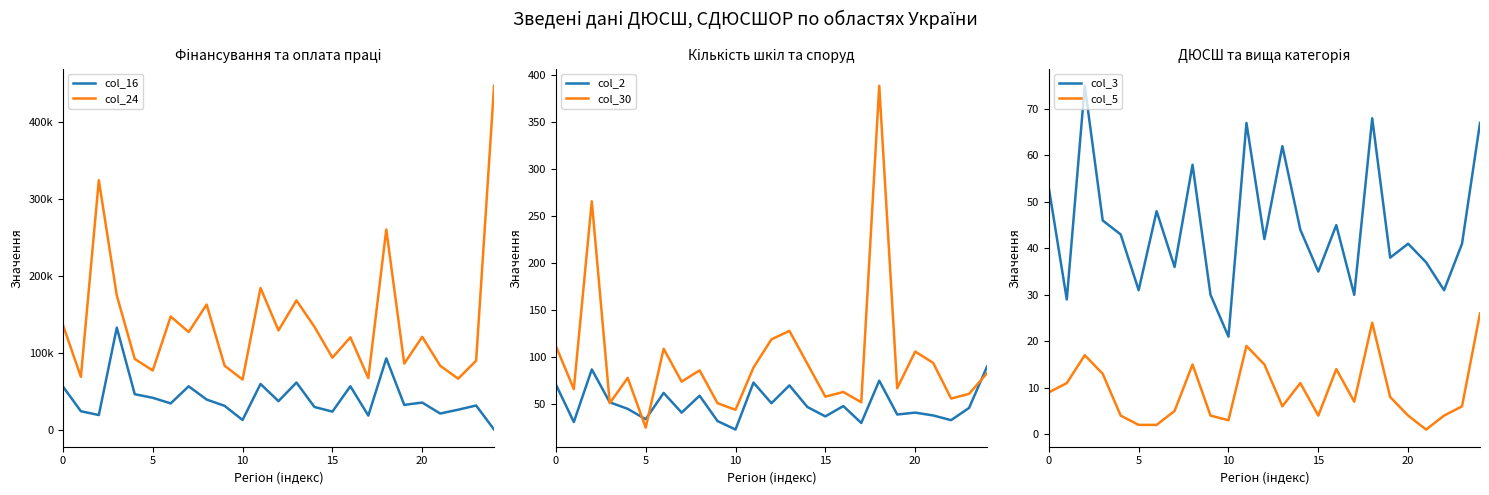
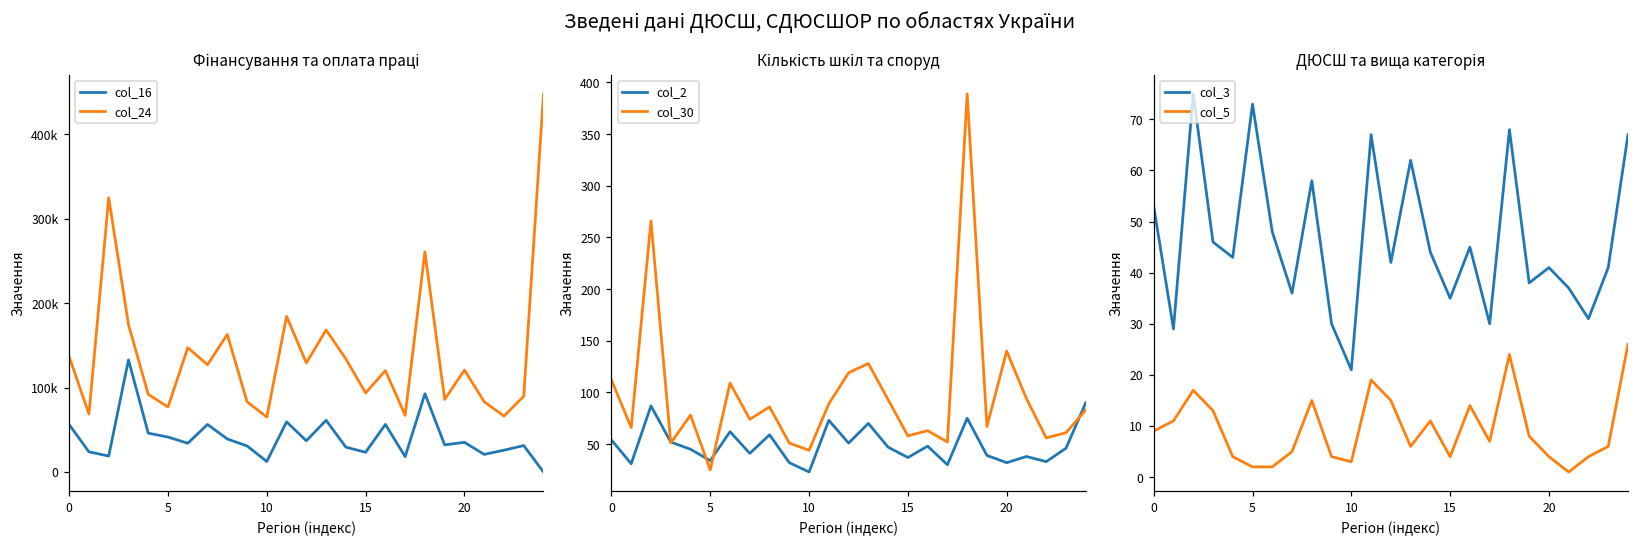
  {
    "Фінансування та оплата праці": {
      "col_16": {
        "0": 60000,
        "5": 40000,
        "10": 10000,
        "15": 20000,
        "20": 40000
      },
      "col_24": {
        "0": 140000,
        "5": 80000,
        "10": 70000,
        "15": 90000,
        "20": 120000
      }
    },
    "Кількість шкіл та споруд": {
      "col_2": {
-       "0": 70,
+       "0": 50,
        "5": 30,
        "10": 20,
        "15": 40,
-       "20": 40
+       "20": 30
      },
      "col_30": {
        "0": 110,
        "5": 30,
        "10": 40,
        "15": 60,
-       "20": 110
+       "20": 140
      }
    },
    "ДЮСШ та вища категорія": {
      "col_3": {
        "0": 53,
-       "5": 31,
+       "5": 73,
        "10": 21,
        "15": 35,
        "20": 41
      },
      "col_5": {
        "0": 9,
        "5": 2,
        "10": 3,
        "15": 4,
        "20": 4
      }
    }
  }
